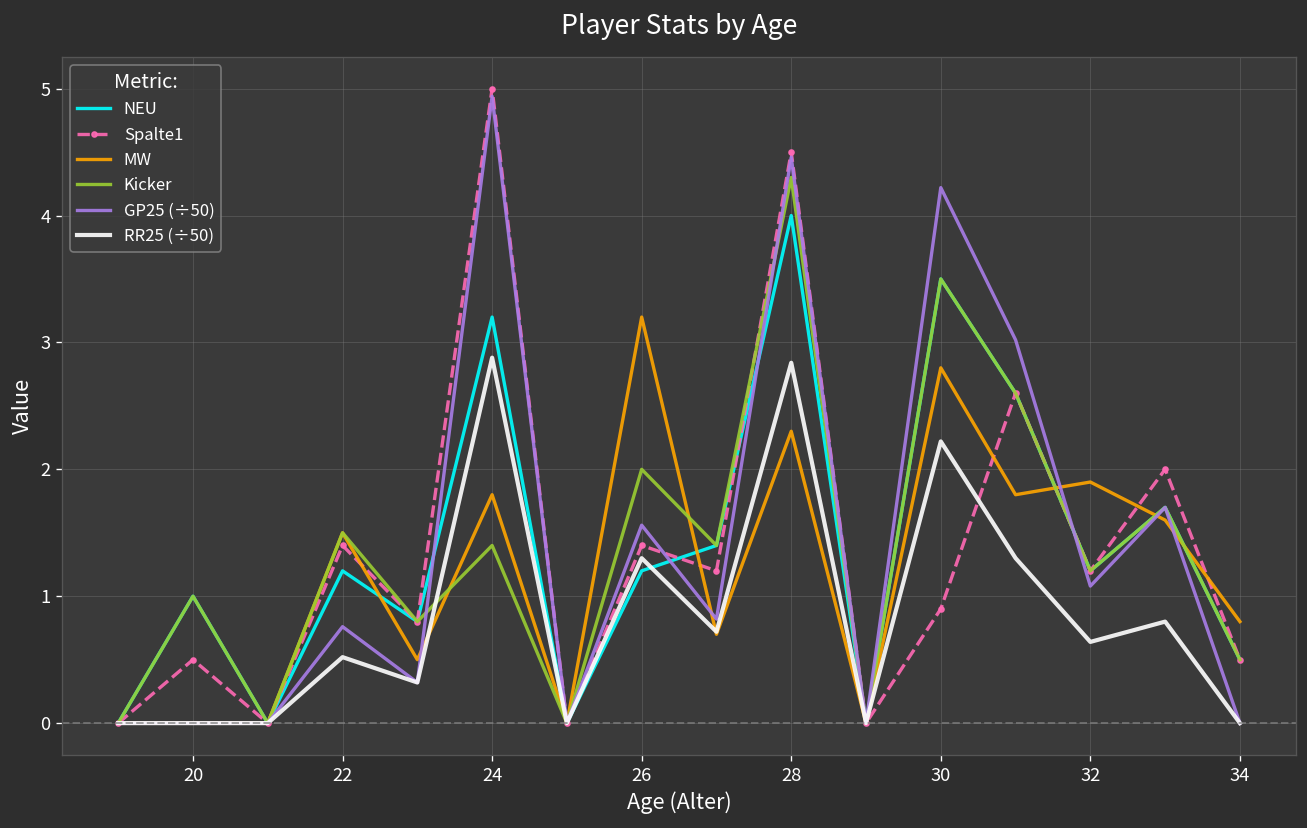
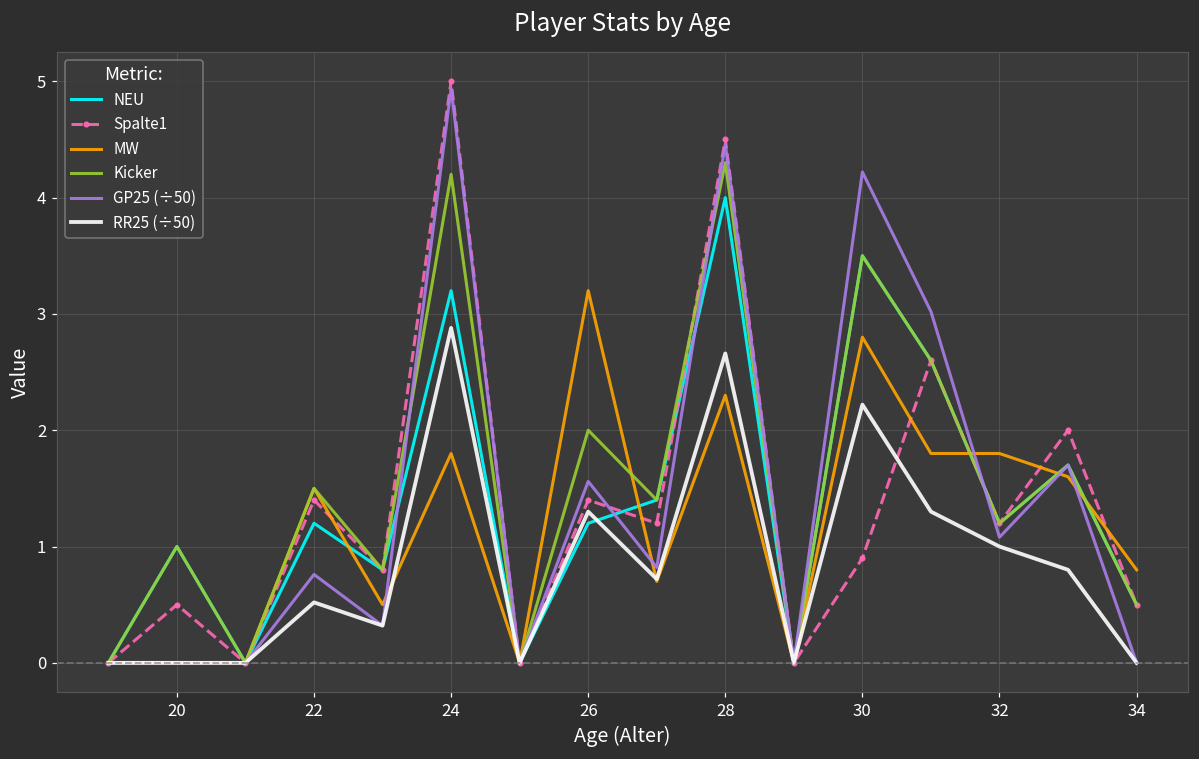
  {
    "NEU": {
      "22": 1.20,
      "24": 3.20,
      "26": 1.20,
      "28": 4.00
    },
    "Spalte1": {
      "20": 0.50,
      "22": 1.40,
      "24": 5.00,
      "26": 1.40,
      "28": 4.50,
      "30": 0.90
    },
    "MW": {
      "24": 1.8,
      "26": 3.2,
      "28": 2.3,
      "30": 2.8,
-     "32": 1.9,
+     "32": 1.8,
      "34": 0.8
    },
    "Kicker": {
-     "24": 1.4,
+     "24": 4.2,
      "26": 2.0,
      "28": 4.3
    },
    "GP25 (÷50)": {
      "22": 0.76,
      "24": 4.94,
      "26": 1.56,
      "28": 4.46,
      "30": 4.22,
      "32": 1.08
    },
    "RR25 (÷50)": {
      "22": 0.52,
      "24": 2.88,
      "26": 1.30,
-     "28": 2.84,
+     "28": 2.66,
      "30": 2.22,
-     "32": 0.64
+     "32": 1.00
    }
  }
